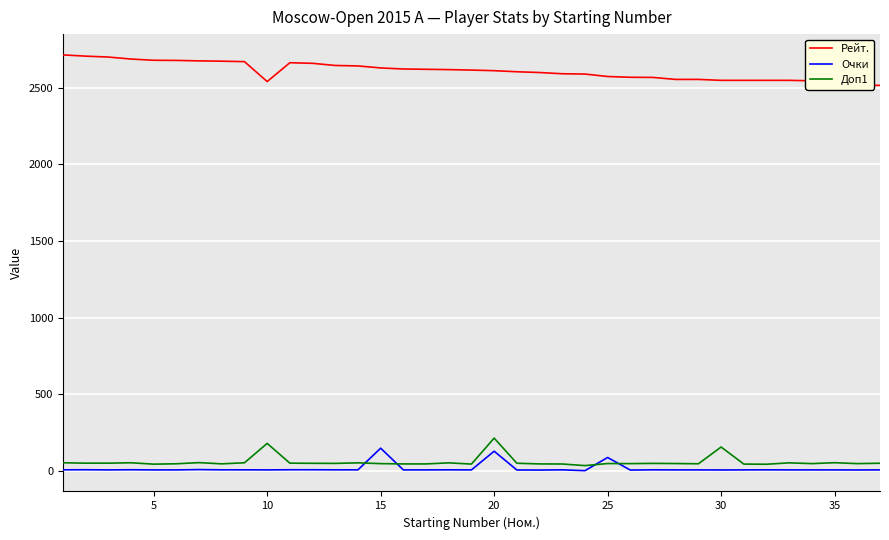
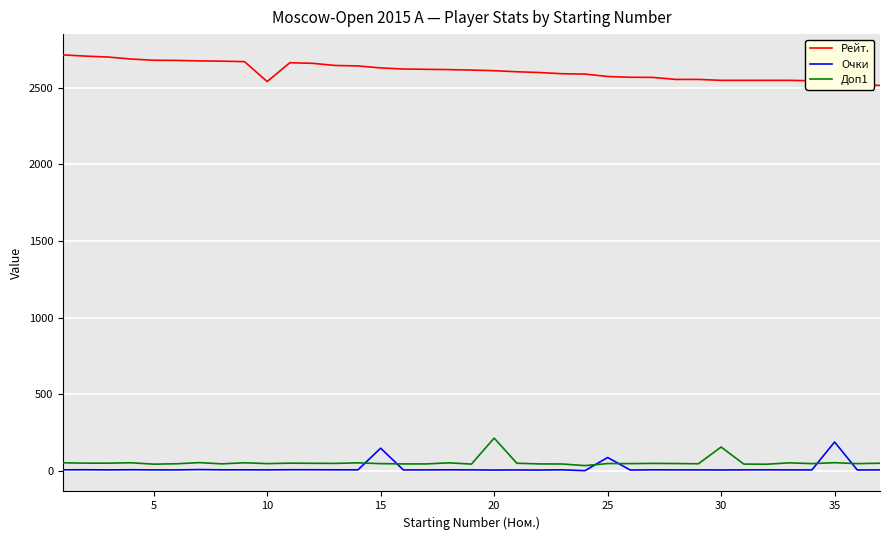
  {
    "Рейт.": {
      "5": 2680,
      "10": 2540,
      "15": 2630,
      "20": 2610,
      "25": 2570,
      "30": 2550
    },
    "Очки": {
      "5": 10,
      "10": 10,
      "15": 150,
-     "20": 130,
+     "20": 10,
      "25": 90,
      "30": 10,
-     "35": 10
+     "35": 190
    },
    "Доп1": {
      "5": 40,
-     "10": 180,
+     "10": 50,
      "15": 50,
      "20": 210,
      "25": 50,
      "30": 160,
      "35": 50
    }
  }
